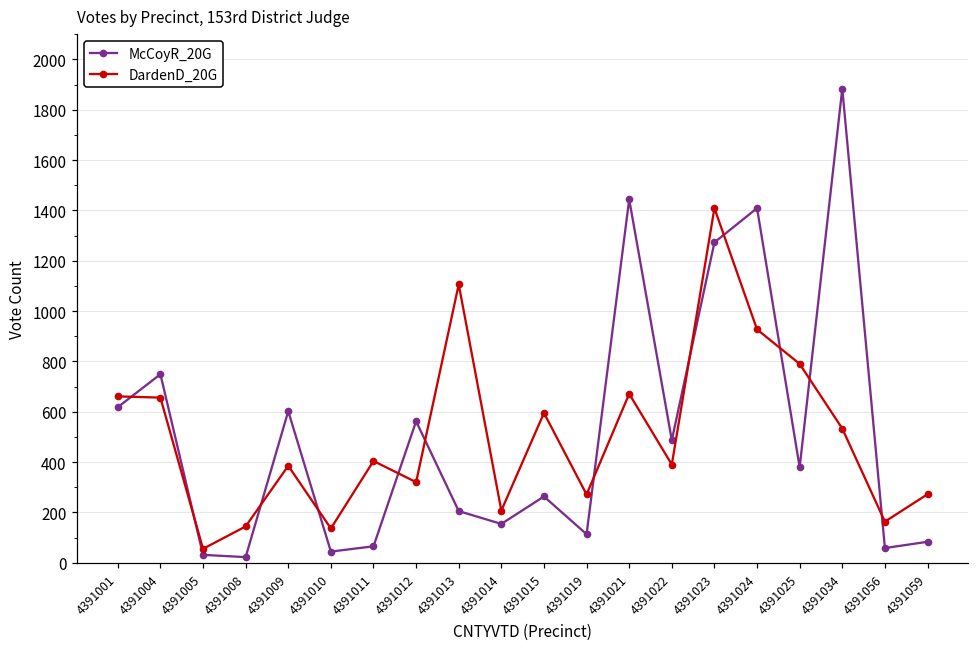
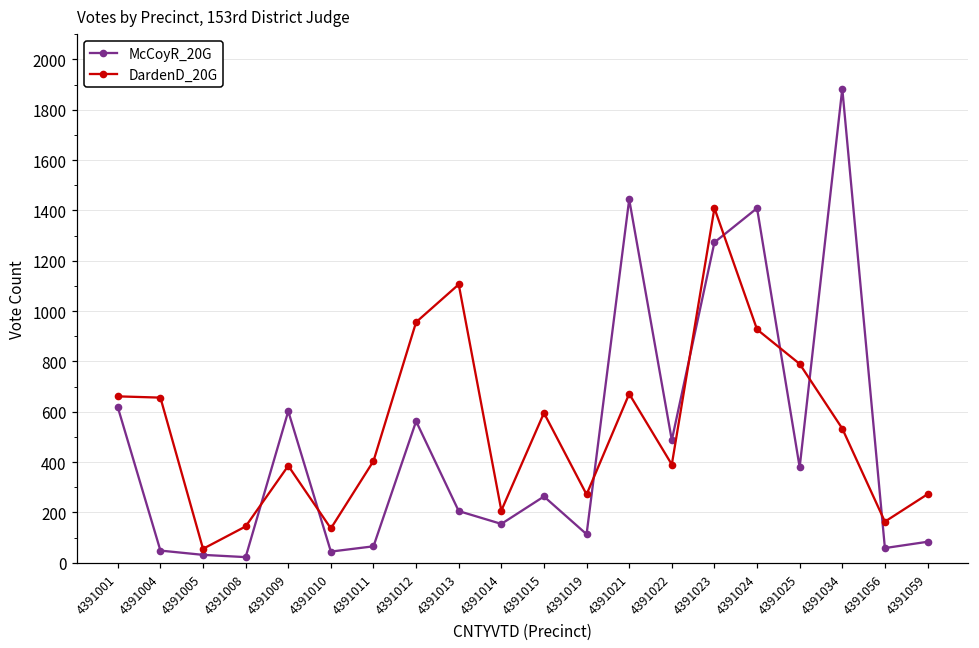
  {
    "McCoyR_20G": {
      "4391001": 620,
-     "4391004": 750,
+     "4391004": 50,
      "4391005": 30,
      "4391008": 20,
      "4391009": 600,
      "4391010": 40,
      "4391011": 70,
      "4391012": 560,
      "4391013": 210,
      "4391014": 150,
      "4391015": 260,
      "4391019": 110,
      "4391021": 1440,
      "4391022": 490,
      "4391023": 1270,
      "4391024": 1410,
      "4391025": 380,
      "4391034": 1880,
      "4391056": 60,
      "4391059": 80
    },
    "DardenD_20G": {
      "4391001": 660,
      "4391004": 660,
      "4391005": 60,
      "4391008": 140,
      "4391009": 390,
      "4391010": 140,
      "4391011": 400,
-     "4391012": 320,
+     "4391012": 960,
      "4391013": 1110,
      "4391014": 210,
      "4391015": 600,
      "4391019": 270,
      "4391021": 670,
      "4391022": 390,
      "4391023": 1410,
      "4391024": 930,
      "4391025": 790,
      "4391034": 530,
      "4391056": 160,
      "4391059": 270
    }
  }
